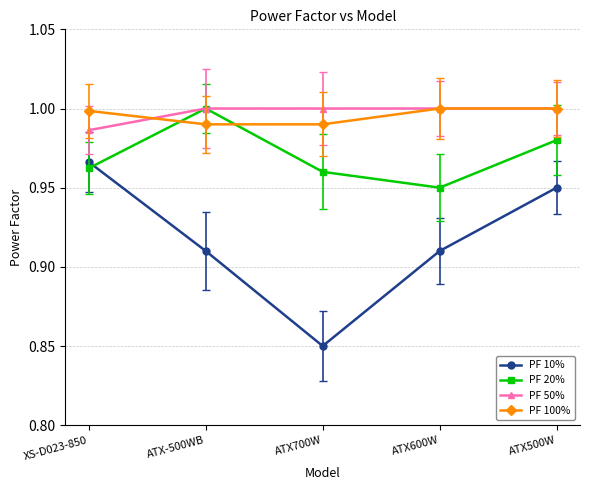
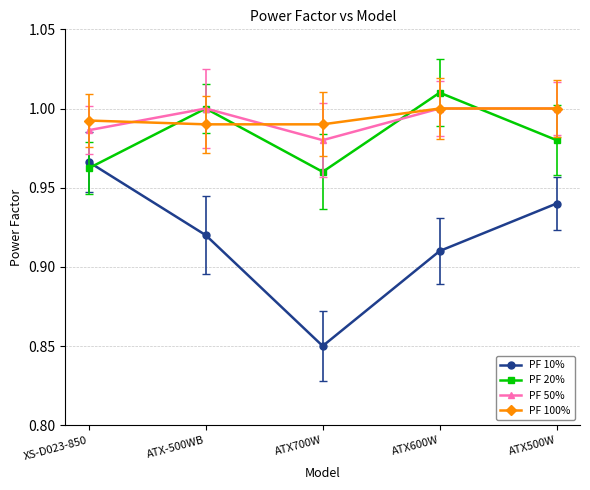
  {
    "PF 10%": {
      "XS-D023-850": 0.966,
-     "ATX-500WB": 0.91,
+     "ATX-500WB": 0.92,
      "ATX700W": 0.85,
      "ATX600W": 0.91,
-     "ATX500W": 0.95
+     "ATX500W": 0.94
    },
    "PF 20%": {
      "XS-D023-850": 0.962,
      "ATX700W": 0.96,
-     "ATX600W": 0.95,
+     "ATX600W": 1.01,
      "ATX500W": 0.98
    },
    "PF 50%": {
-     "ATX700W": 1.00
+     "ATX700W": 0.98
    },
    "PF 100%": {
-     "XS-D023-850": 0.999,
+     "XS-D023-850": 0.992,
      "ATX-500WB": 0.990,
      "ATX700W": 0.990
    }
  }
